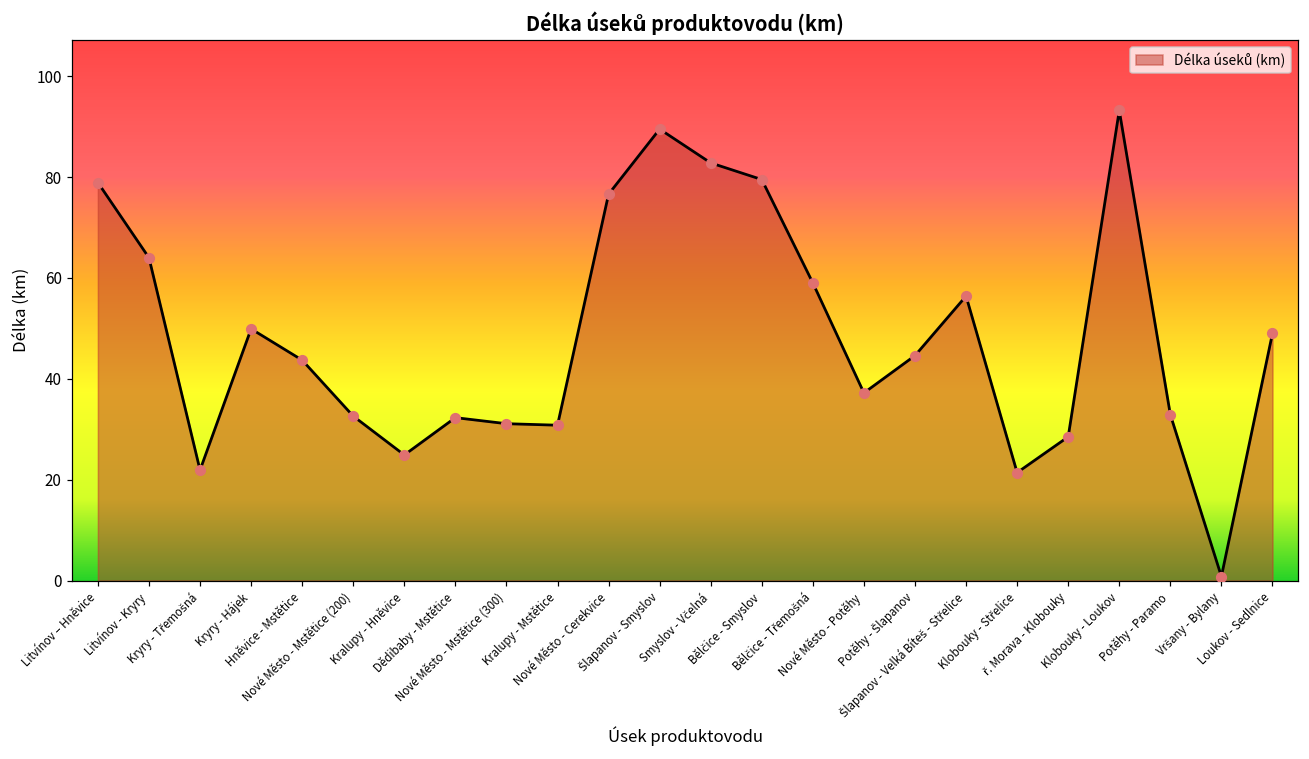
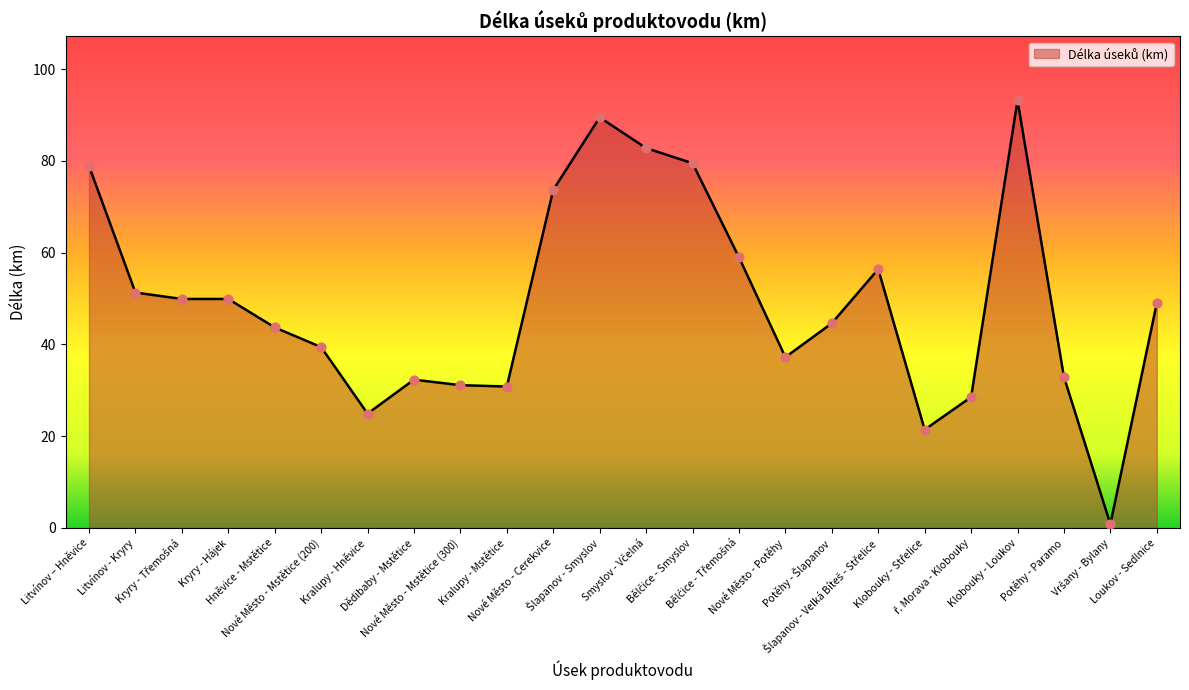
  {
    "Litvínov – Hněvice": 79,
-   "Litvínov - Kryry": 64,
-   "Kryry - Třemošná": 22,
+   "Litvínov - Kryry": 51,
+   "Kryry - Třemošná": 50,
    "Kryry - Hájek": 50,
    "Hněvice - Mstětice": 44,
-   "Nové Město - Mstětice (200)": 33,
+   "Nové Město - Mstětice (200)": 39,
    "Kralupy - Hněvice": 25,
    "Dědibaby - Mstětice": 32,
    "Nové Město - Mstětice (300)": 31,
    "Kralupy - Mstětice": 31,
-   "Nové Město - Cerekvice": 77,
+   "Nové Město - Cerekvice": 74,
    "Šlapanov - Smyslov": 90,
    "Smyslov - Včelná": 83,
    "Bělčice - Smyslov": 80,
    "Bělčice - Třemošná": 59,
    "Nové Město - Potěhy": 37,
    "Potěhy - Šlapanov": 45,
    "Šlapanov - Velká Bíteš - Střelice": 56,
    "Klobouky - Střelice": 21,
    "ř. Morava - Klobouky": 29,
    "Klobouky - Loukov": 93,
    "Potěhy - Paramo": 33,
    "Vršany - Bylany": 1,
    "Loukov - Sedlnice": 49
  }
